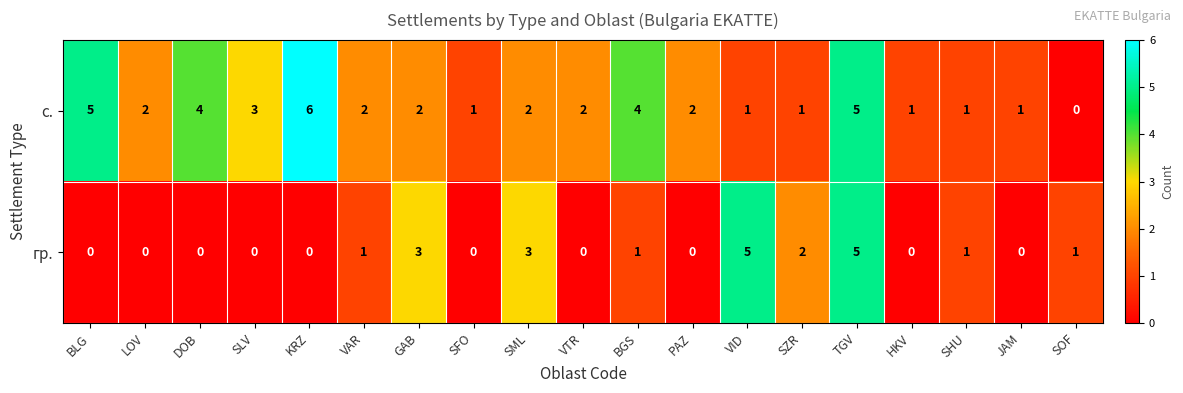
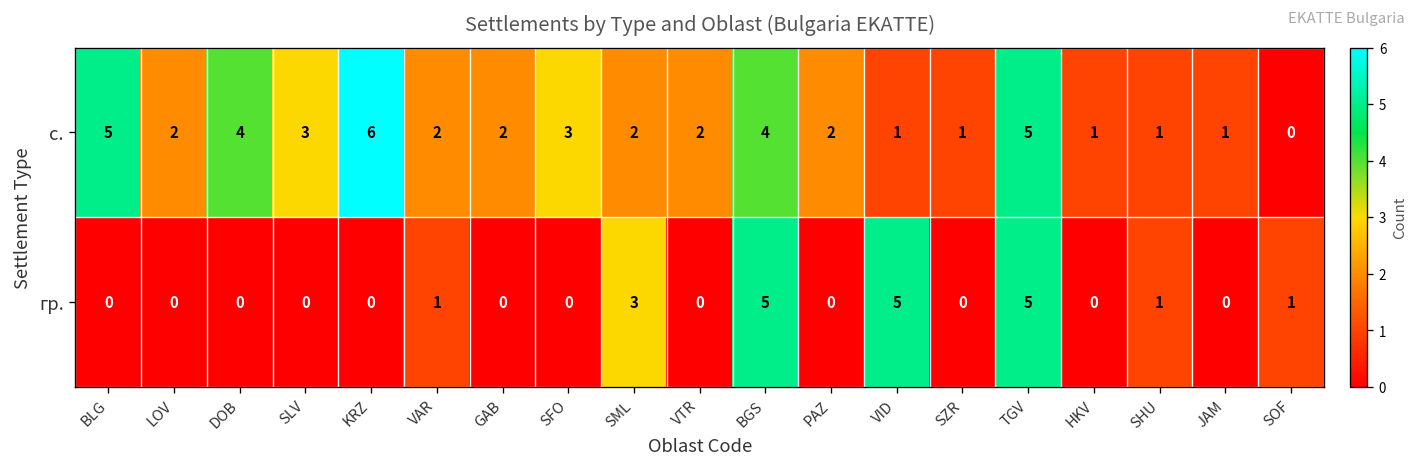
  {
    "с.": {
      "BLG": 5,
      "LOV": 2,
      "DOB": 4,
      "SLV": 3,
      "KRZ": 6,
      "VAR": 2,
      "GAB": 2,
-     "SFO": 1,
+     "SFO": 3,
      "SML": 2,
      "VTR": 2,
      "BGS": 4,
      "PAZ": 2,
      "VID": 1,
      "SZR": 1,
      "TGV": 5,
      "HKV": 1,
      "SHU": 1,
      "JAM": 1,
      "SOF": 0
    },
    "гр.": {
      "BLG": 0,
      "LOV": 0,
      "DOB": 0,
      "SLV": 0,
      "KRZ": 0,
      "VAR": 1,
-     "GAB": 3,
+     "GAB": 0,
      "SFO": 0,
      "SML": 3,
      "VTR": 0,
-     "BGS": 1,
+     "BGS": 5,
      "PAZ": 0,
      "VID": 5,
-     "SZR": 2,
+     "SZR": 0,
      "TGV": 5,
      "HKV": 0,
      "SHU": 1,
      "JAM": 0,
      "SOF": 1
    }
  }
